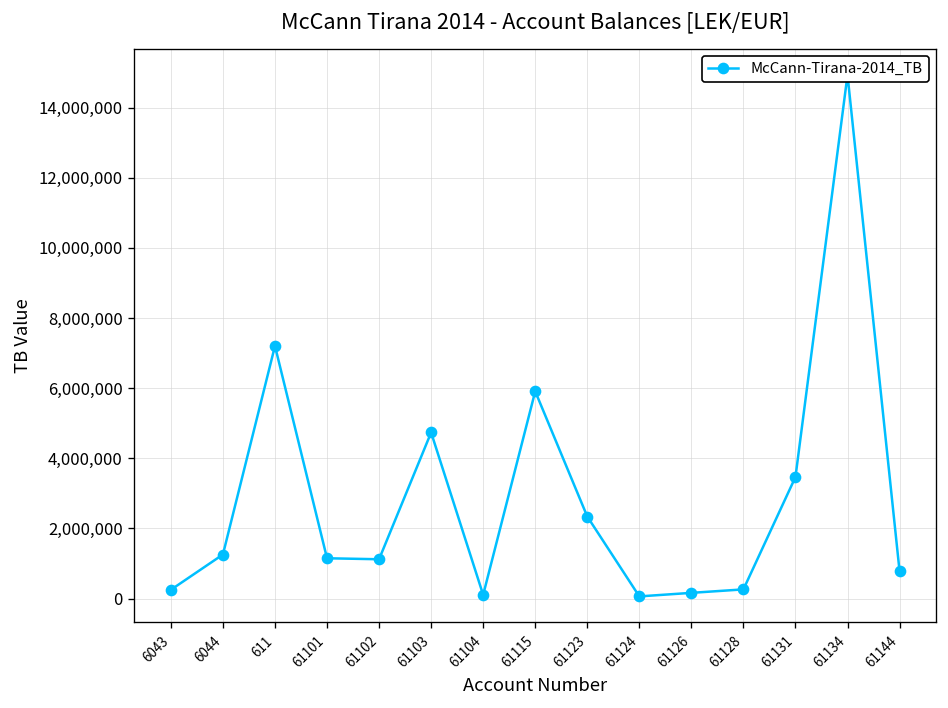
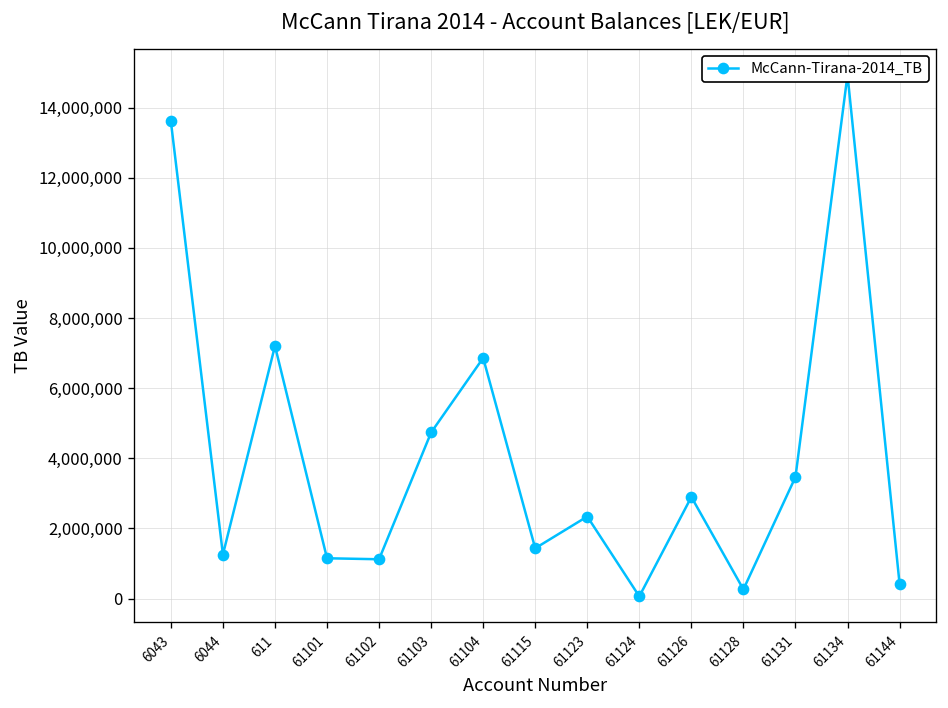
  {
-   "6043": "300,000",
+   "6043": "13,600,000",
    "6044": "1,300,000",
    "611": "7,200,000",
    "61101": "1,100,000",
    "61102": "1,100,000",
    "61103": "4,700,000",
-   "61104": "100,000",
-   "61115": "5,900,000",
+   "61104": "6,900,000",
+   "61115": "1,400,000",
    "61123": "2,300,000",
    "61124": "100,000",
-   "61126": "200,000",
+   "61126": "2,900,000",
    "61128": "300,000",
    "61131": "3,500,000",
-   "61144": "800,000"
+   "61144": "400,000"
  }
